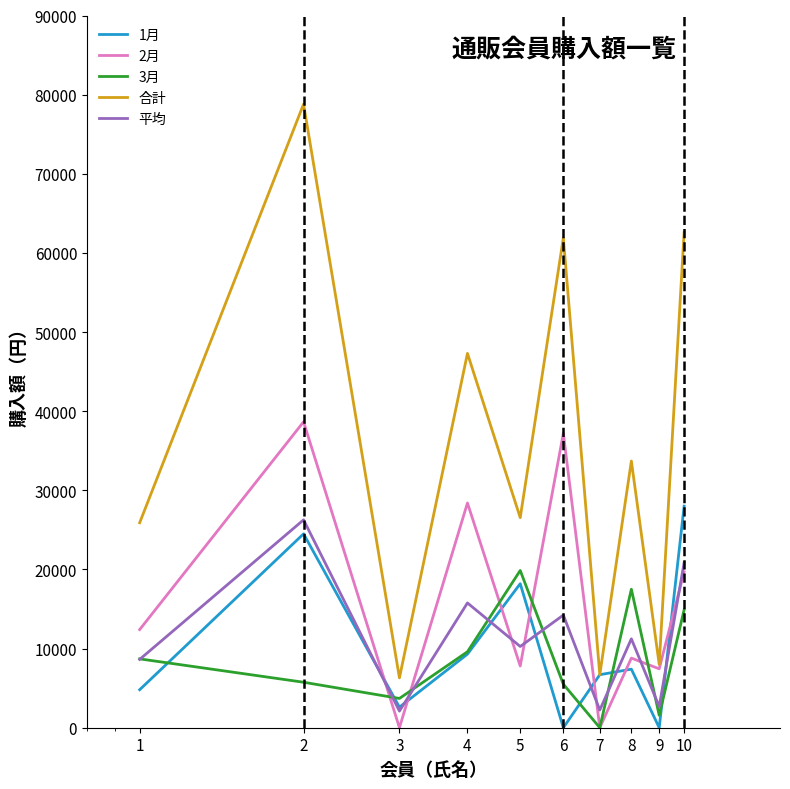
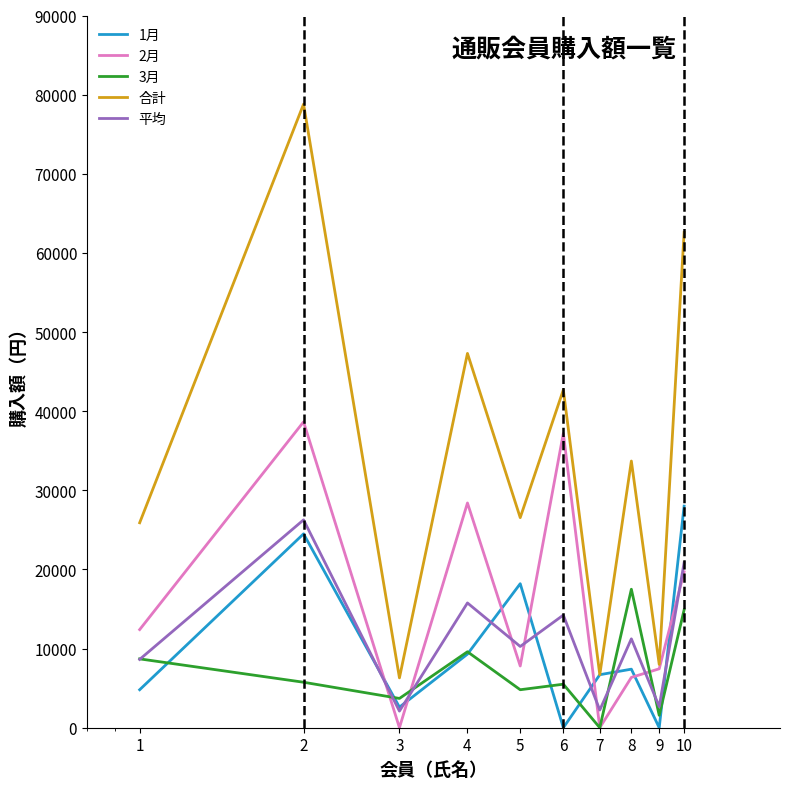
  {
    "1月": {
      "1": 5000,
      "2": 25000,
      "3": 3000,
      "5": 18000,
      "6": 0,
      "8": 7000,
      "9": 0,
      "10": 28000
    },
    "2月": {
      "1": 12000,
      "2": 39000,
      "3": 0,
      "4": 28000,
      "5": 8000,
      "6": 37000,
-     "8": 9000,
+     "8": 6000,
      "9": 7000,
      "10": 20000
    },
    "3月": {
      "2": 6000,
      "3": 4000,
-     "5": 20000,
+     "5": 5000,
      "6": 6000,
      "8": 18000,
      "9": 2000,
      "10": 15000
    },
    "合計": {
      "1": 26000,
      "2": 79000,
      "3": 6000,
      "4": 47000,
      "5": 27000,
-     "6": 62000,
+     "6": 43000,
      "8": 34000,
      "9": 8000,
      "10": 63000
    },
    "平均": {
      "2": 26000,
      "3": 2000,
      "4": 16000,
      "5": 10000,
      "6": 14000,
      "7": 2000,
      "8": 11000,
      "9": 3000,
      "10": 21000
    }
  }
